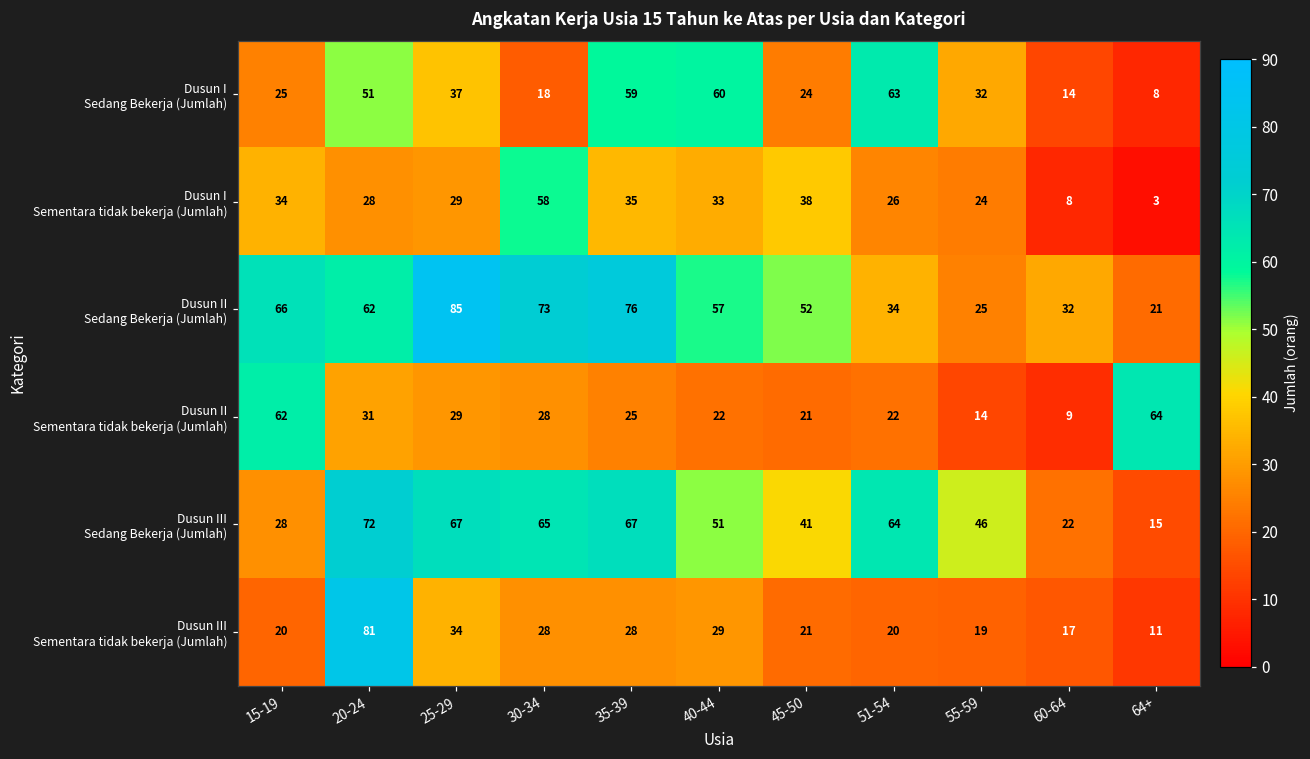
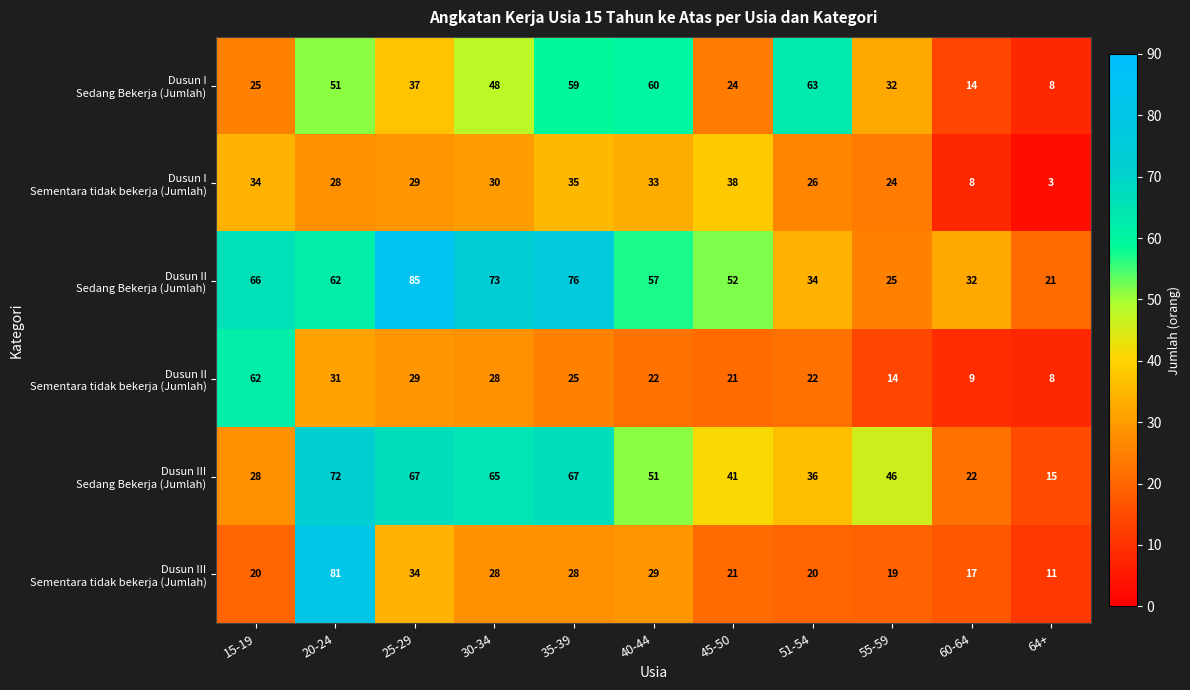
  {
    "Dusun I Sedang Bekerja (Jumlah)": {
      "15-19": 25,
      "20-24": 51,
      "25-29": 37,
-     "30-34": 18,
+     "30-34": 48,
      "35-39": 59,
      "40-44": 60,
      "45-50": 24,
      "51-54": 63,
      "55-59": 32,
      "60-64": 14,
      "64+": 8
    },
    "Dusun I Sementara tidak bekerja (Jumlah)": {
      "15-19": 34,
      "20-24": 28,
      "25-29": 29,
-     "30-34": 58,
+     "30-34": 30,
      "35-39": 35,
      "40-44": 33,
      "45-50": 38,
      "51-54": 26,
      "55-59": 24,
      "60-64": 8,
      "64+": 3
    },
    "Dusun II Sedang Bekerja (Jumlah)": {
      "15-19": 66,
      "20-24": 62,
      "25-29": 85,
      "30-34": 73,
      "35-39": 76,
      "40-44": 57,
      "45-50": 52,
      "51-54": 34,
      "55-59": 25,
      "60-64": 32,
      "64+": 21
    },
    "Dusun II Sementara tidak bekerja (Jumlah)": {
      "15-19": 62,
      "20-24": 31,
      "25-29": 29,
      "30-34": 28,
      "35-39": 25,
      "40-44": 22,
      "45-50": 21,
      "51-54": 22,
      "55-59": 14,
      "60-64": 9,
-     "64+": 64
+     "64+": 8
    },
    "Dusun III Sedang Bekerja (Jumlah)": {
      "15-19": 28,
      "20-24": 72,
      "25-29": 67,
      "30-34": 65,
      "35-39": 67,
      "40-44": 51,
      "45-50": 41,
-     "51-54": 64,
+     "51-54": 36,
      "55-59": 46,
      "60-64": 22,
      "64+": 15
    },
    "Dusun III Sementara tidak bekerja (Jumlah)": {
      "15-19": 20,
      "20-24": 81,
      "25-29": 34,
      "30-34": 28,
      "35-39": 28,
      "40-44": 29,
      "45-50": 21,
      "51-54": 20,
      "55-59": 19,
      "60-64": 17,
      "64+": 11
    }
  }
